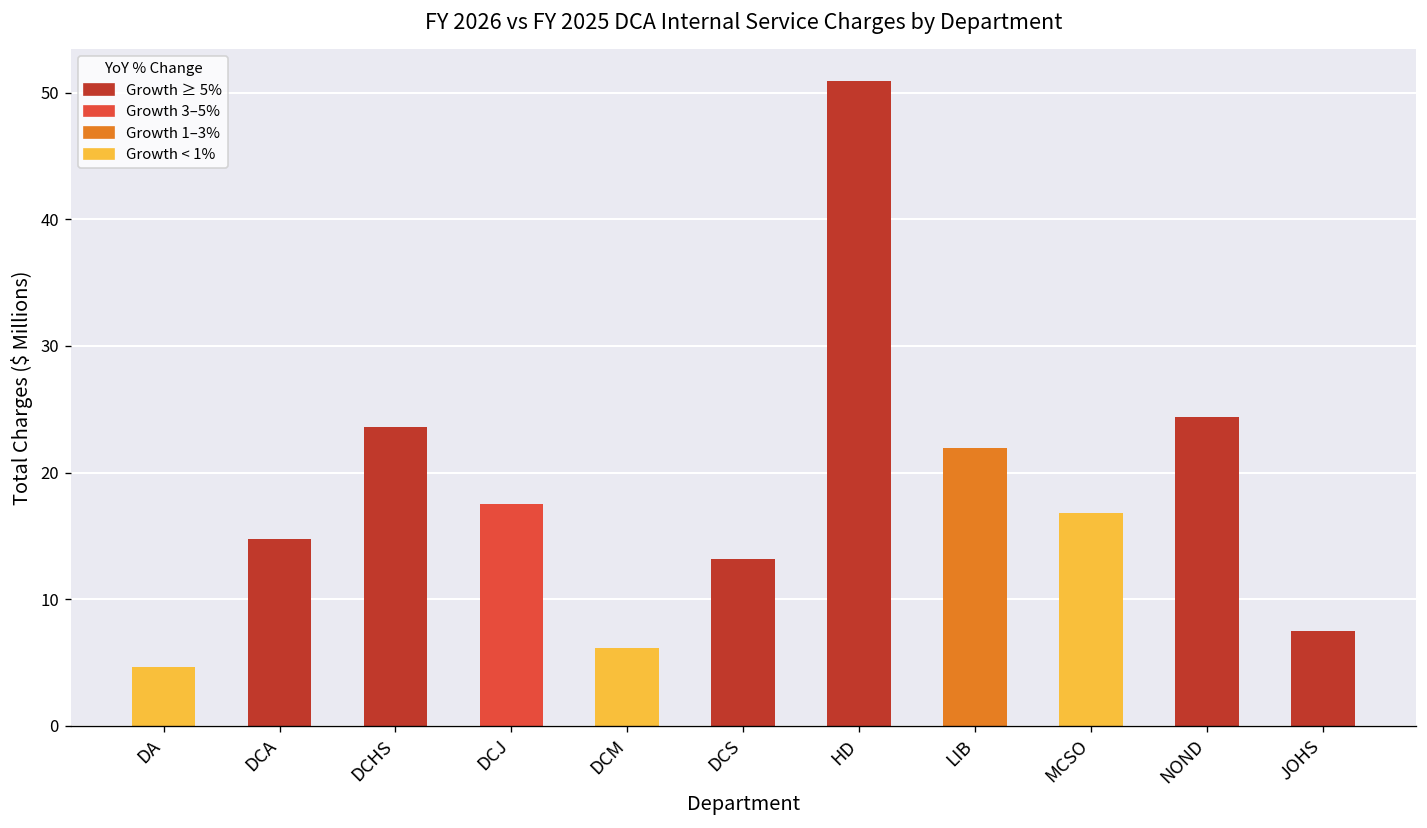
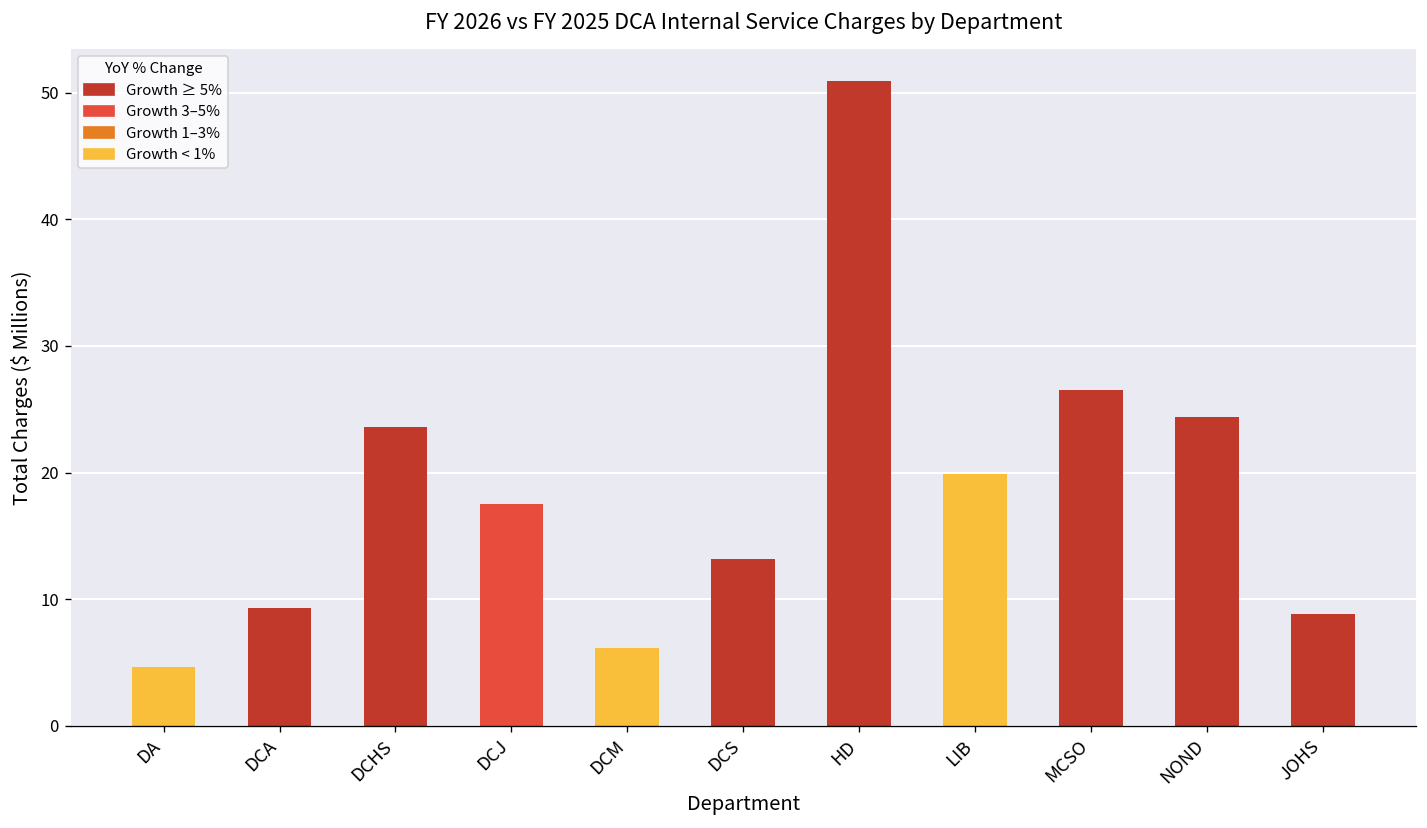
  {
    "DA": 4.7,
-   "DCA": 14.7,
+   "DCA": 9.3,
    "DCHS": 23.6,
    "DCJ": 17.5,
    "DCM": 6.2,
    "DCS": 13.2,
    "HD": 50.9,
-   "LIB": 21.9,
-   "MCSO": 16.8,
+   "LIB": 19.9,
+   "MCSO": 26.5,
    "NOND": 24.4,
-   "JOHS": 7.5
+   "JOHS": 8.8
  }
